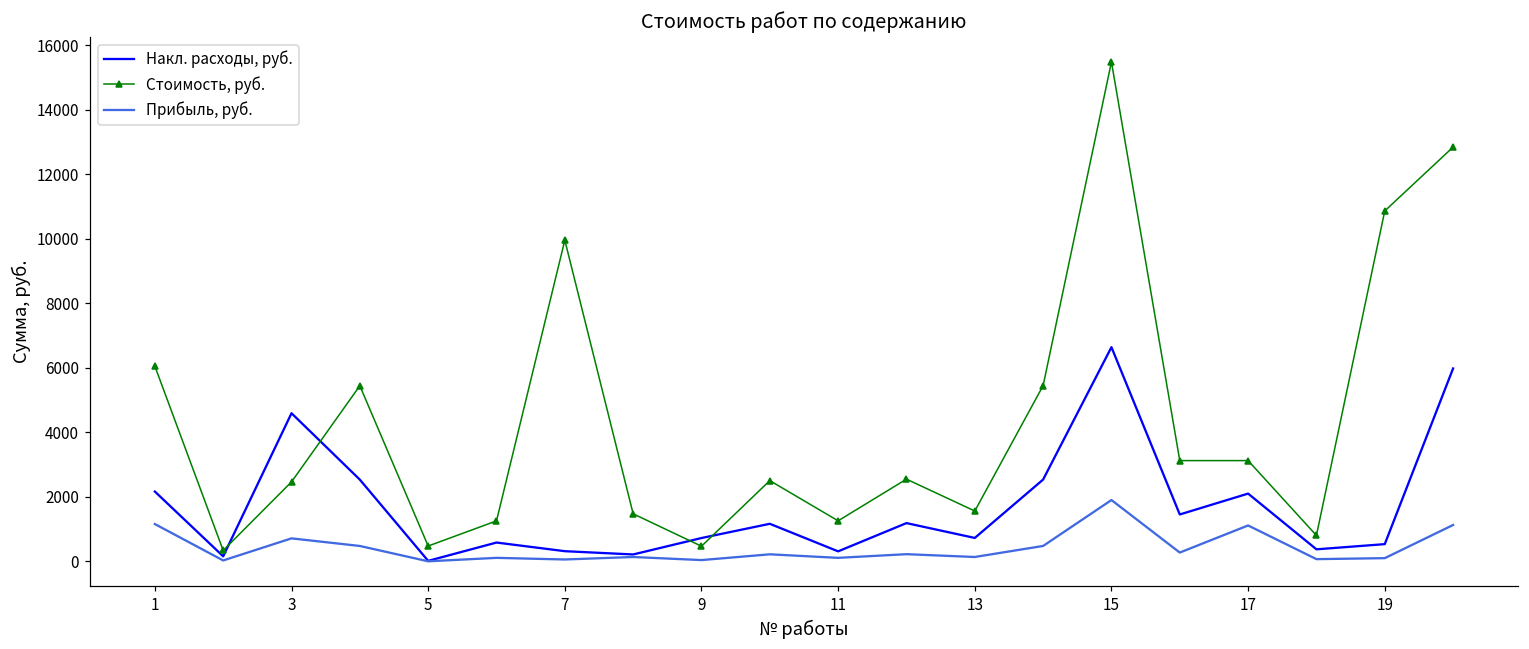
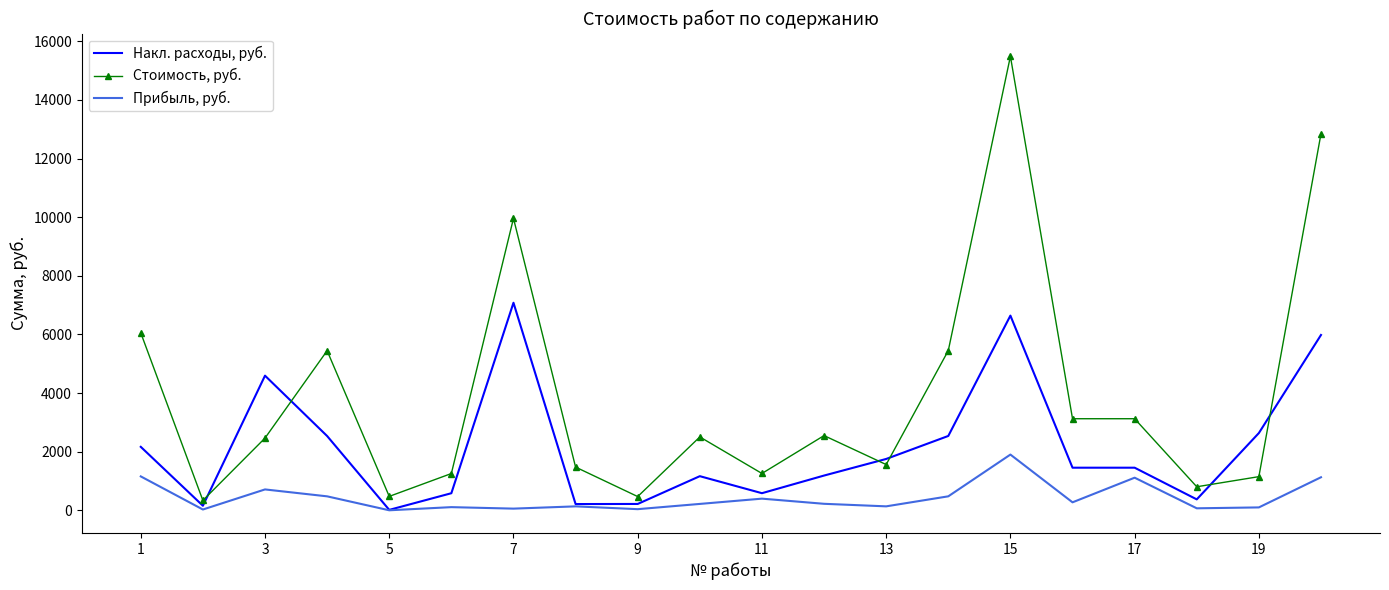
  {
    "Накл. расходы, руб.": {
      "1": 2200,
      "3": 4600,
-     "7": 300,
-     "9": 700,
-     "11": 300,
-     "13": 700,
+     "7": 7100,
+     "9": 200,
+     "11": 600,
+     "13": 1800,
      "15": 6600,
-     "17": 2100,
-     "19": 500
+     "17": 1500,
+     "19": 2600
    },
    "Стоимость, руб.": {
      "1": 6100,
      "3": 2500,
      "5": 500,
      "7": 10000,
      "9": 500,
      "11": 1300,
      "13": 1600,
      "15": 15500,
      "17": 3100,
-     "19": 10900
+     "19": 1200
    },
    "Прибыль, руб.": {
      "1": 1200,
      "3": 700,
      "7": 100,
      "9": 0,
-     "11": 100,
+     "11": 400,
      "13": 100,
      "15": 1900,
      "17": 1100,
      "19": 100
    }
  }
